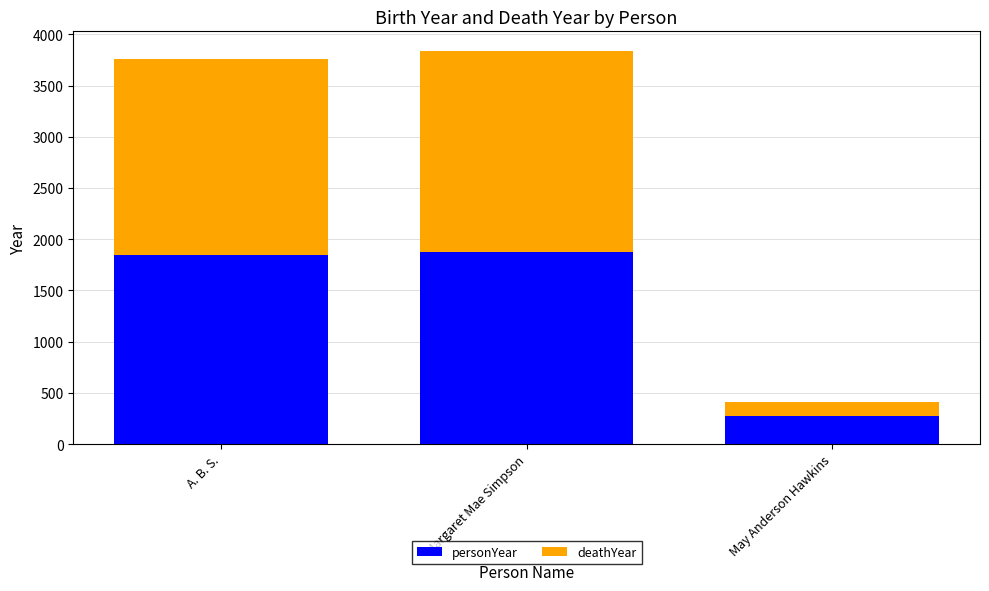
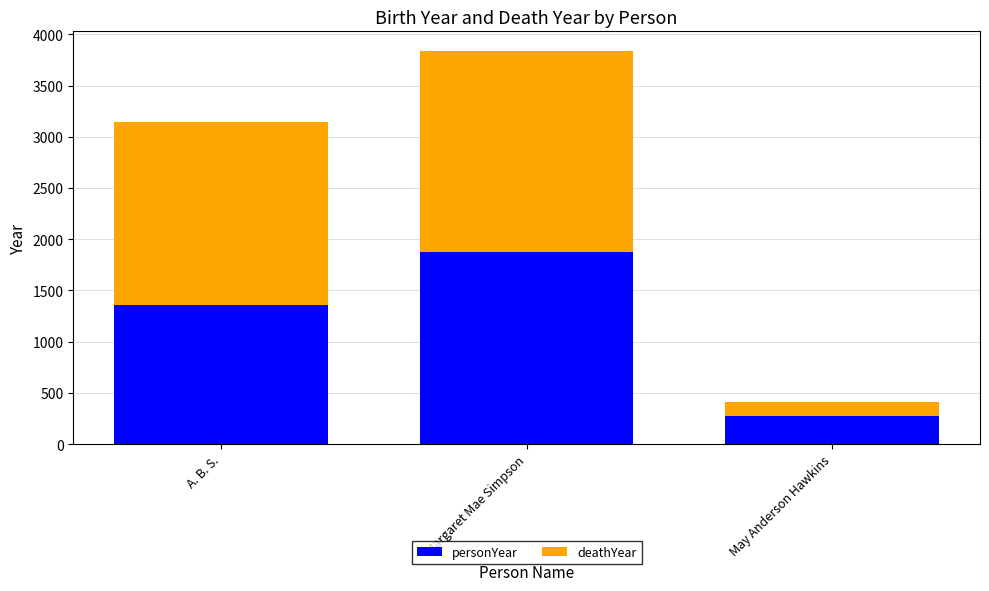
  {
    "personYear": {
-     "A. B. S.": 1840,
+     "A. B. S.": 1360,
      "Margaret Mae Simpson": 1880,
      "May Anderson Hawkins": 270
    },
    "deathYear": {
-     "A. B. S.": 1920,
+     "A. B. S.": 1790,
      "Margaret Mae Simpson": 1960,
      "May Anderson Hawkins": 140
    }
  }
